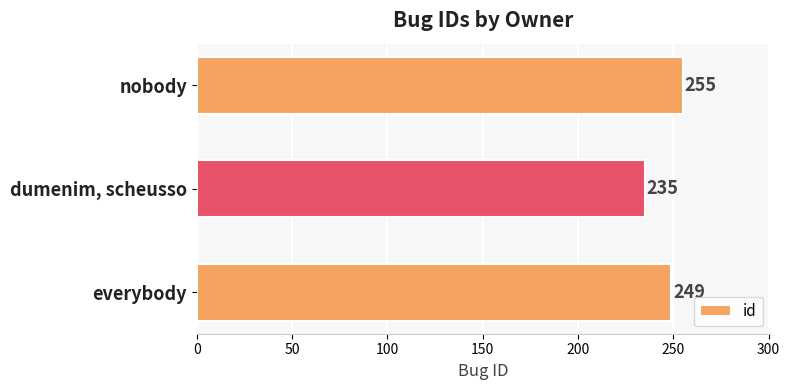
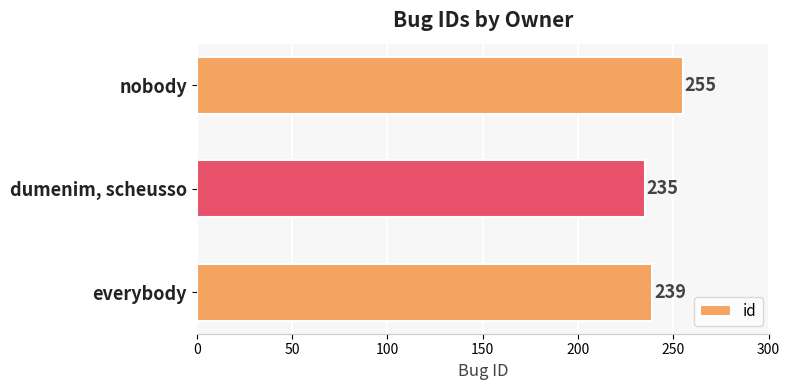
  {
    "nobody": 255,
    "dumenim, scheusso": 235,
-   "everybody": 249
+   "everybody": 239
  }
